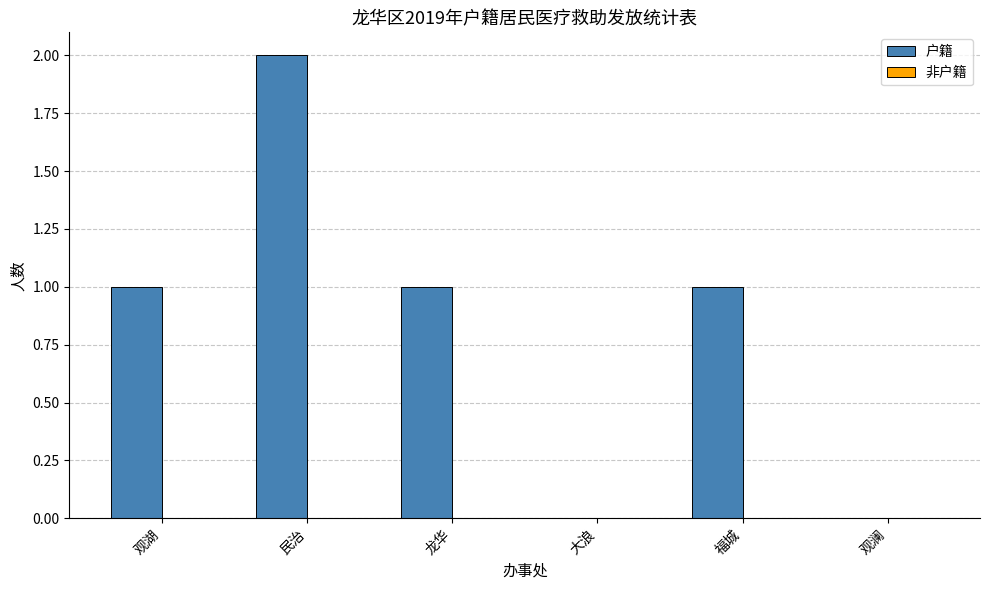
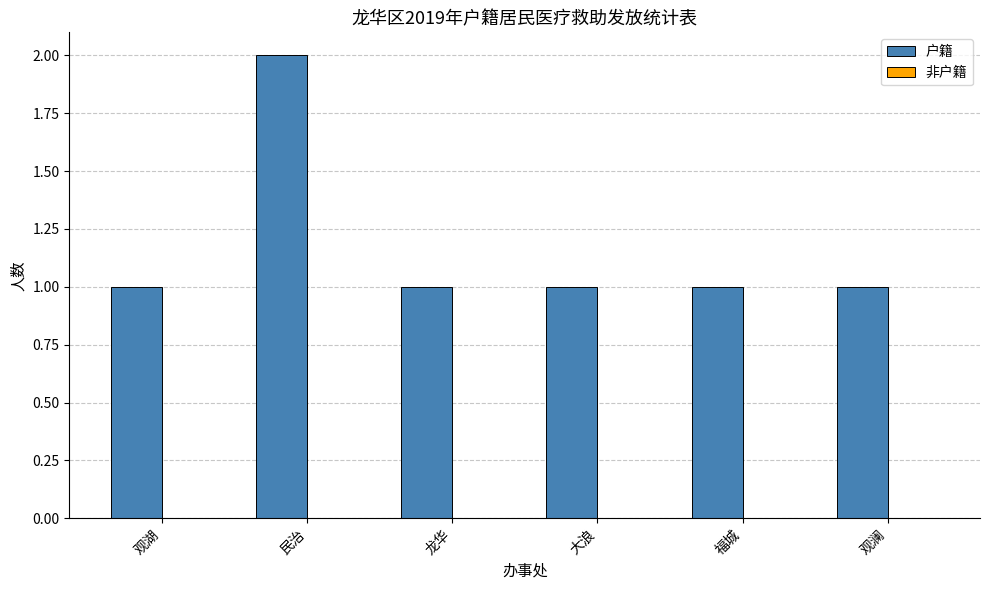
  {
    "户籍": {
      "观湖": 1,
      "民治": 2,
      "龙华": 1,
-     "大浪": 0,
+     "大浪": 1,
      "福城": 1,
-     "观澜": 0
+     "观澜": 1
    },
    "非户籍": {
      "观湖": 0,
      "民治": 0,
      "龙华": 0,
      "大浪": 0,
      "福城": 0,
      "观澜": 0
    }
  }
